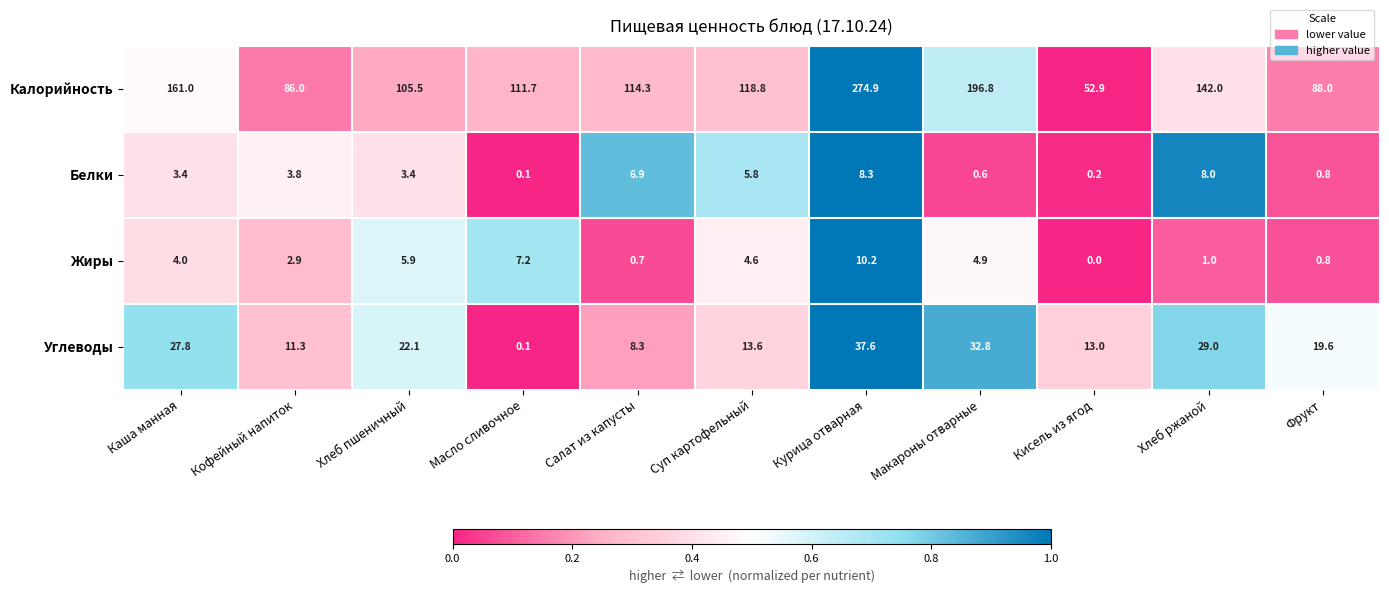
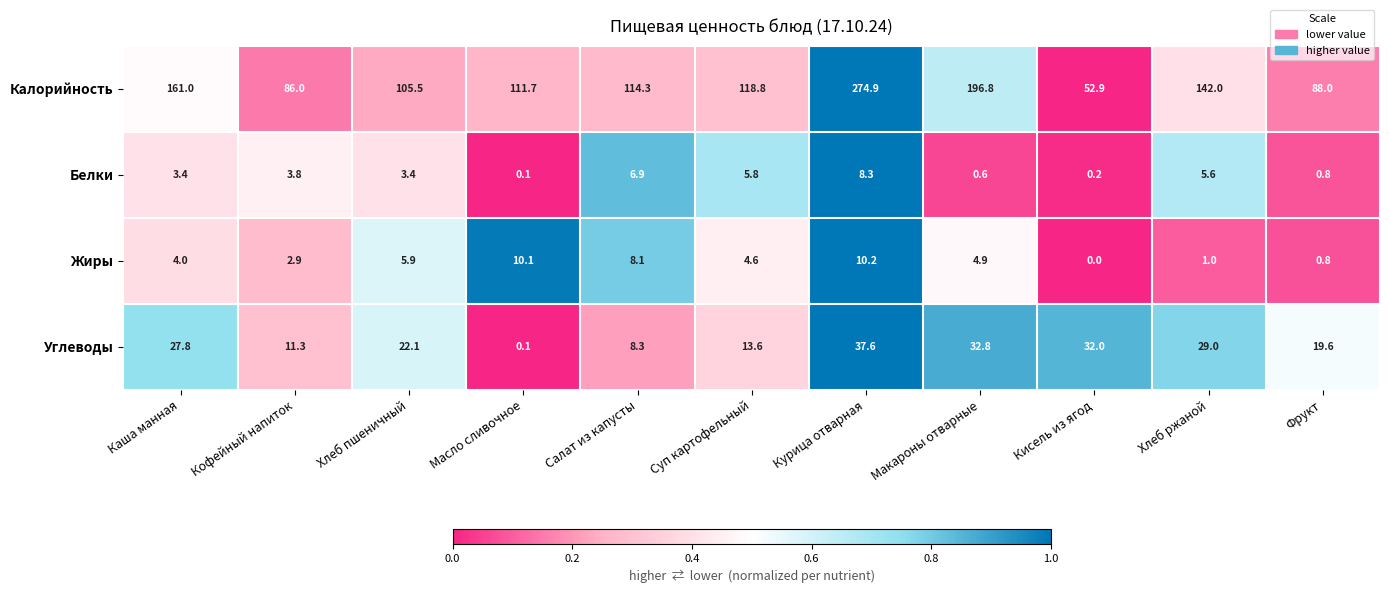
  {
    "Калорийность": {
      "Каша манная": 161.0,
      "Кофейный напиток": 86.0,
      "Хлеб пшеничный": 105.5,
      "Масло сливочное": 111.7,
      "Салат из капусты": 114.3,
      "Суп картофельный": 118.8,
      "Курица отварная": 274.9,
      "Макароны отварные": 196.8,
      "Кисель из ягод": 52.9,
      "Хлеб ржаной": 142.0,
      "Фрукт": 88.0
    },
    "Белки": {
      "Каша манная": 3.4,
      "Кофейный напиток": 3.8,
      "Хлеб пшеничный": 3.4,
      "Масло сливочное": 0.1,
      "Салат из капусты": 6.9,
      "Суп картофельный": 5.8,
      "Курица отварная": 8.3,
      "Макароны отварные": 0.6,
      "Кисель из ягод": 0.2,
-     "Хлеб ржаной": 8.0,
+     "Хлеб ржаной": 5.6,
      "Фрукт": 0.8
    },
    "Жиры": {
      "Каша манная": 4.0,
      "Кофейный напиток": 2.9,
      "Хлеб пшеничный": 5.9,
-     "Масло сливочное": 7.2,
-     "Салат из капусты": 0.7,
+     "Масло сливочное": 10.1,
+     "Салат из капусты": 8.1,
      "Суп картофельный": 4.6,
      "Курица отварная": 10.2,
      "Макароны отварные": 4.9,
      "Кисель из ягод": 0.0,
      "Хлеб ржаной": 1.0,
      "Фрукт": 0.8
    },
    "Углеводы": {
      "Каша манная": 27.8,
      "Кофейный напиток": 11.3,
      "Хлеб пшеничный": 22.1,
      "Масло сливочное": 0.1,
      "Салат из капусты": 8.3,
      "Суп картофельный": 13.6,
      "Курица отварная": 37.6,
      "Макароны отварные": 32.8,
-     "Кисель из ягод": 13.0,
+     "Кисель из ягод": 32.0,
      "Хлеб ржаной": 29.0,
      "Фрукт": 19.6
    }
  }
